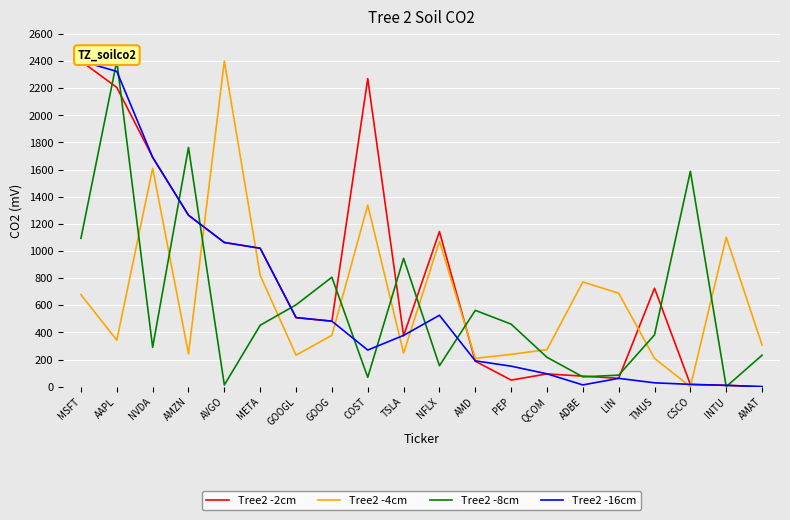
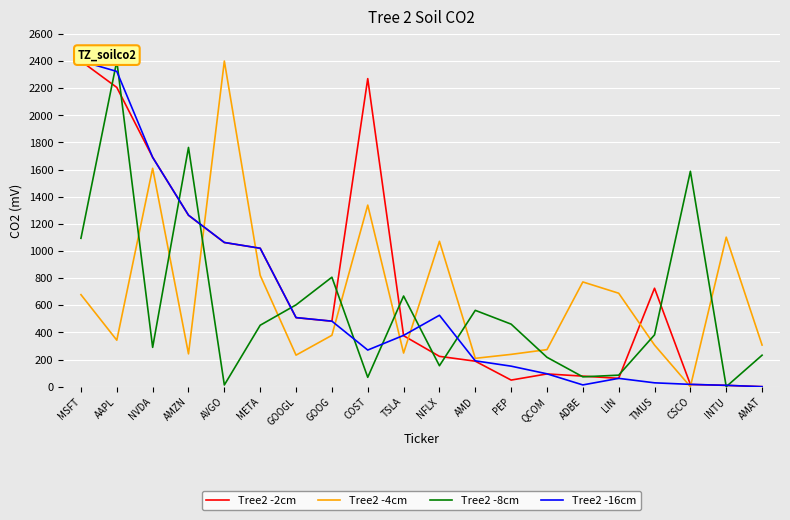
  {
    "Tree2 -2cm": {
      "AAPL": 2210,
      "COST": 2270,
-     "NFLX": 1140,
+     "NFLX": 220,
      "PEP": 50,
      "TMUS": 730
    },
    "Tree2 -4cm": {
      "MSFT": 680,
      "AAPL": 340,
      "NVDA": 1610,
      "AMZN": 240,
      "AVGO": 2400,
      "META": 820,
      "GOOGL": 230,
      "GOOG": 380,
      "COST": 1340,
      "TSLA": 250,
      "NFLX": 1070,
      "PEP": 240,
      "QCOM": 270,
      "ADBE": 770,
      "LIN": 690,
-     "TMUS": 210,
+     "TMUS": 310,
      "INTU": 1100,
      "AMAT": 310
    },
    "Tree2 -8cm": {
      "MSFT": 1090,
      "NVDA": 290,
      "AMZN": 1760,
      "AVGO": 10,
      "META": 450,
      "GOOGL": 600,
      "GOOG": 810,
      "COST": 70,
-     "TSLA": 950,
+     "TSLA": 670,
      "NFLX": 150,
      "AMD": 560,
      "PEP": 460,
      "QCOM": 220,
      "LIN": 80,
      "TMUS": 380,
      "CSCO": 1590,
      "AMAT": 230
    },
    "Tree2 -16cm": {
      "AAPL": 2320,
      "COST": 270,
      "NFLX": 530,
      "PEP": 150,
      "ADBE": 10,
      "TMUS": 30
    }
  }
